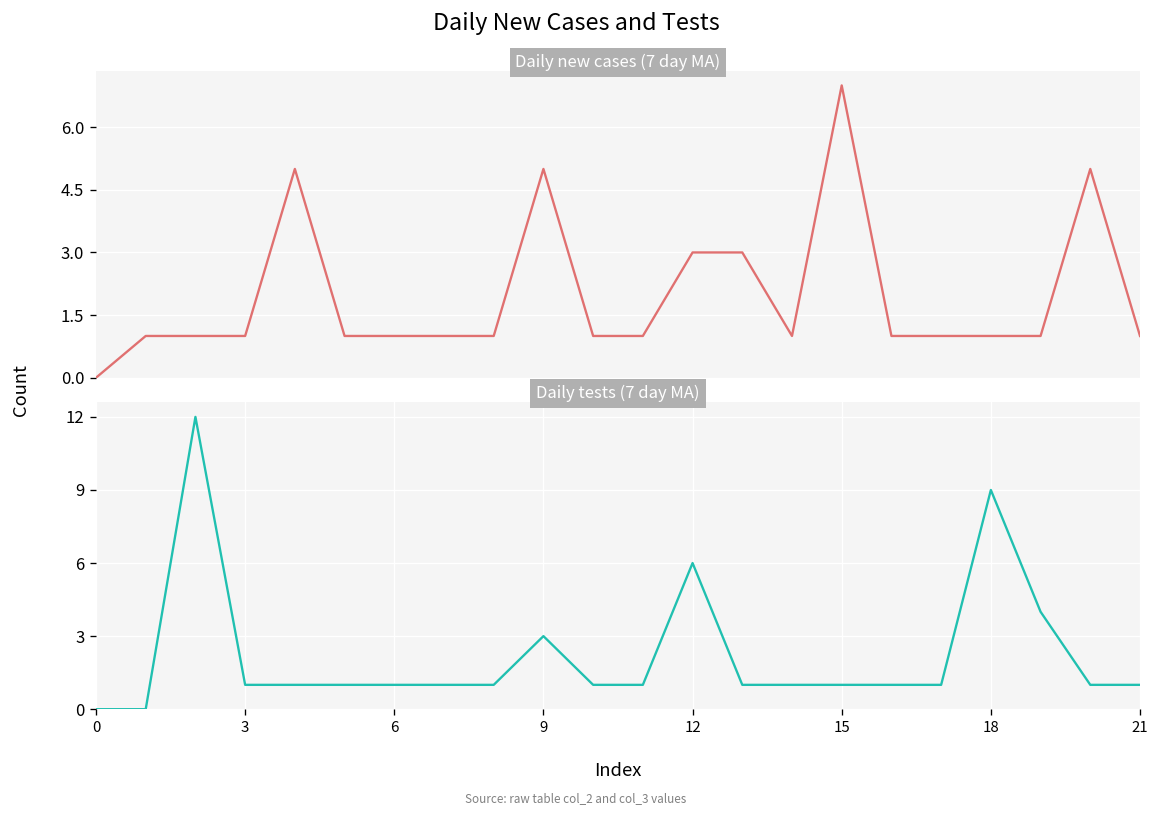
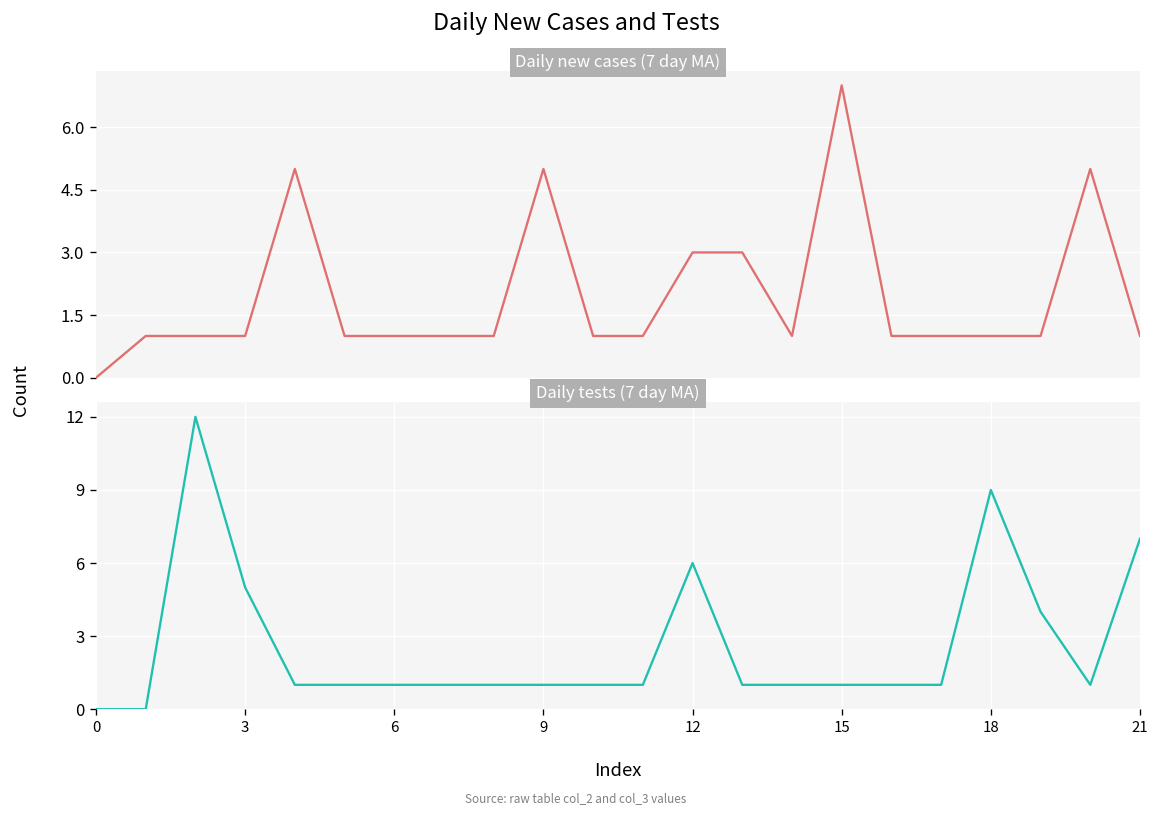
  {
    "Daily tests (7 day MA)": {
      "0": 0,
-     "3": 1,
+     "3": 5,
      "6": 1,
-     "9": 3,
+     "9": 1,
      "12": 6,
      "15": 1,
      "18": 9,
-     "21": 1
+     "21": 7
    }
  }
